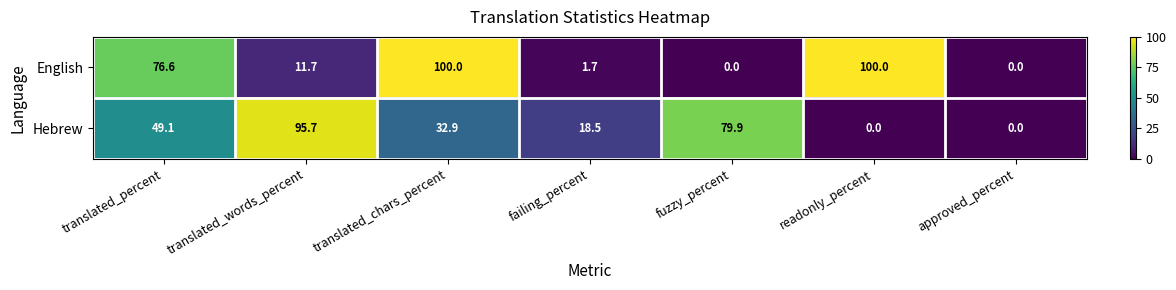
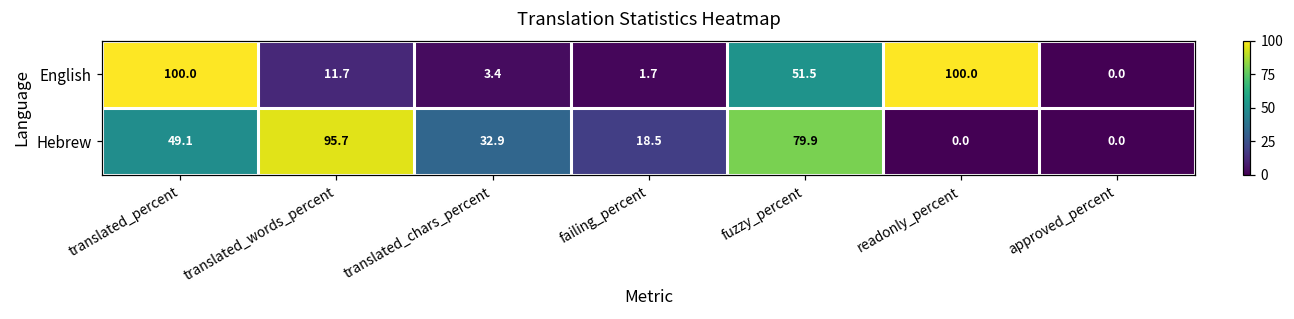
  {
    "English": {
-     "translated_percent": 76.6,
+     "translated_percent": 100.0,
      "translated_words_percent": 11.7,
-     "translated_chars_percent": 100.0,
+     "translated_chars_percent": 3.4,
      "failing_percent": 1.7,
-     "fuzzy_percent": 0.0,
+     "fuzzy_percent": 51.5,
      "readonly_percent": 100.0,
      "approved_percent": 0.0
    },
    "Hebrew": {
      "translated_percent": 49.1,
      "translated_words_percent": 95.7,
      "translated_chars_percent": 32.9,
      "failing_percent": 18.5,
      "fuzzy_percent": 79.9,
      "readonly_percent": 0.0,
      "approved_percent": 0.0
    }
  }
